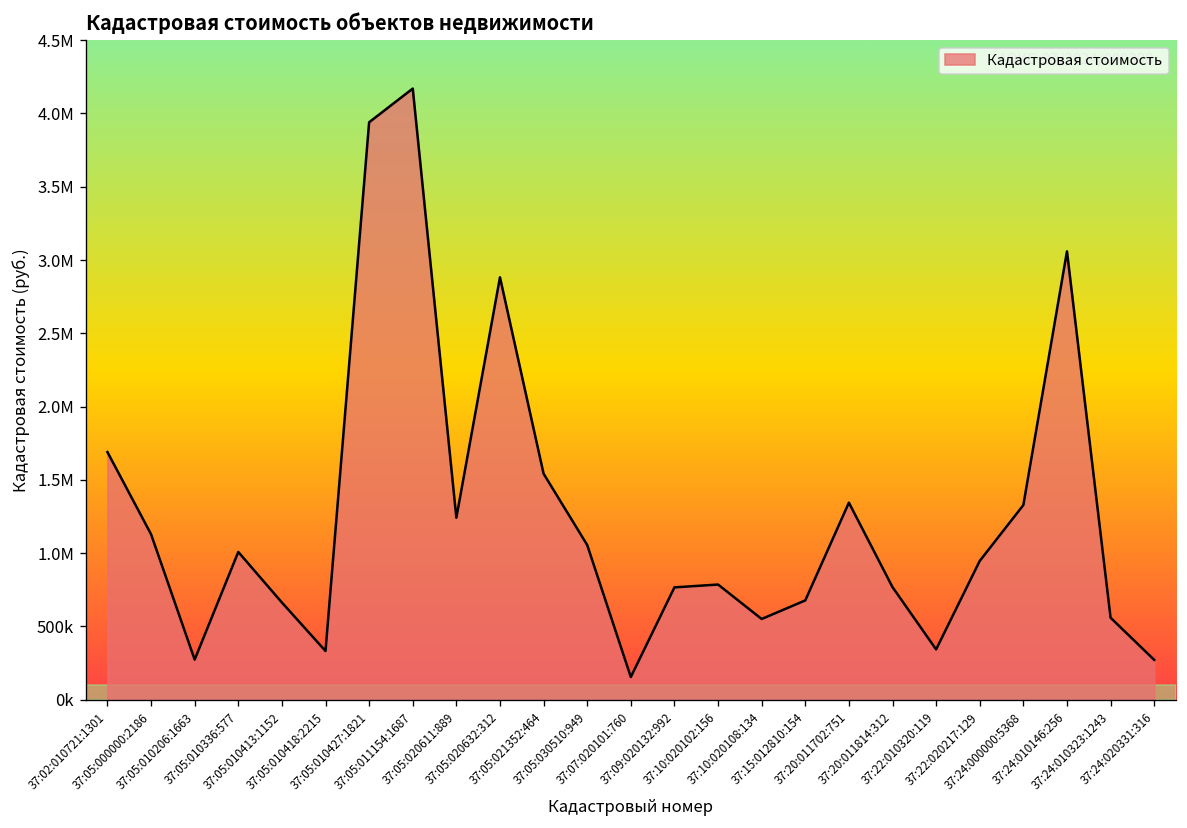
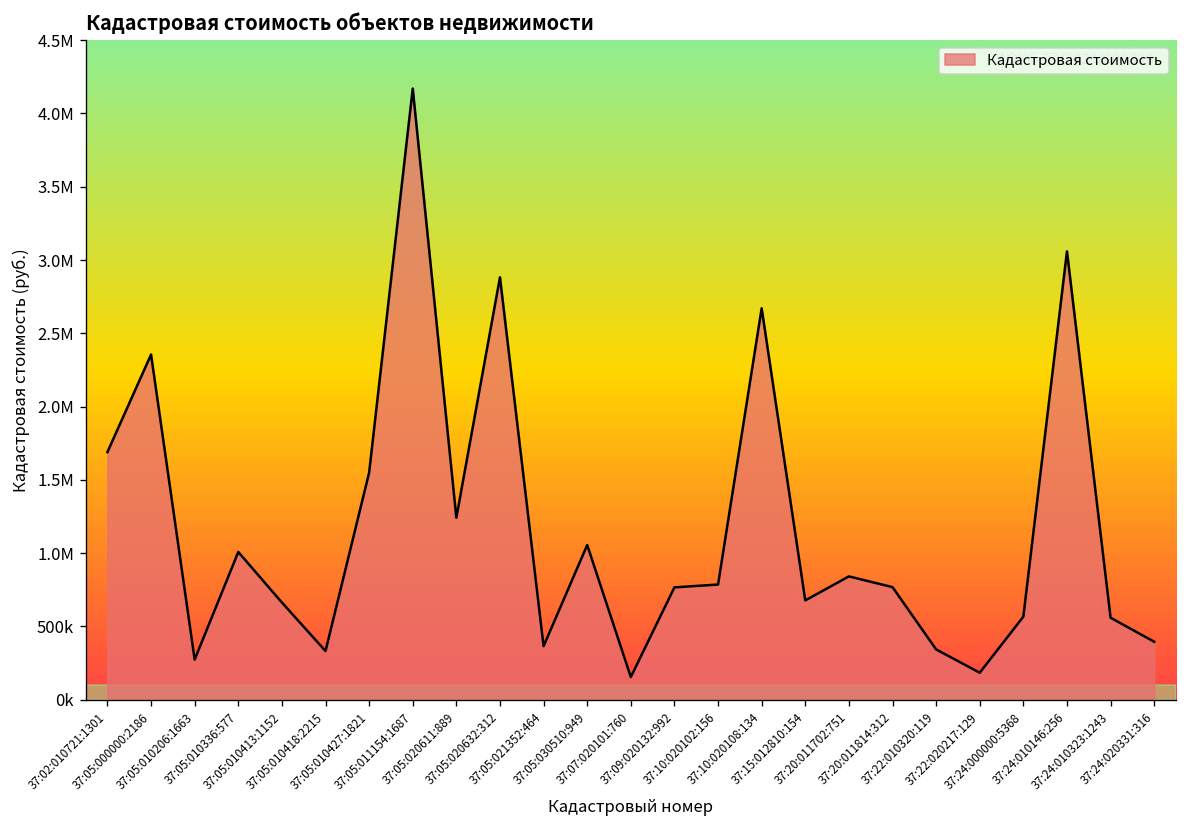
  {
    "37:02:010721:1301": 1690000,
-   "37:05:000000:2186": 1130000,
+   "37:05:000000:2186": 2360000,
    "37:05:010206:1663": 270000,
    "37:05:010336:577": 1010000,
    "37:05:010413:1152": 660000,
    "37:05:010418:2215": 330000,
-   "37:05:010427:1821": 3940000,
+   "37:05:010427:1821": 1550000,
    "37:05:011154:1687": 4170000,
    "37:05:020611:889": 1240000,
    "37:05:020632:312": 2880000,
-   "37:05:021352:464": 1540000,
+   "37:05:021352:464": 370000,
    "37:05:030510:949": 1060000,
    "37:07:020101:760": 160000,
    "37:09:020132:992": 770000,
    "37:10:020102:156": 790000,
-   "37:10:020108:134": 550000,
+   "37:10:020108:134": 2670000,
    "37:15:012810:154": 680000,
-   "37:20:011702:751": 1340000,
+   "37:20:011702:751": 840000,
    "37:20:011814:312": 770000,
    "37:22:010320:119": 340000,
-   "37:22:020217:129": 950000,
-   "37:24:000000:5368": 1330000,
+   "37:22:020217:129": 180000,
+   "37:24:000000:5368": 570000,
    "37:24:010146:256": 3060000,
    "37:24:010323:1243": 560000,
-   "37:24:020331:316": 270000
+   "37:24:020331:316": 400000
  }
